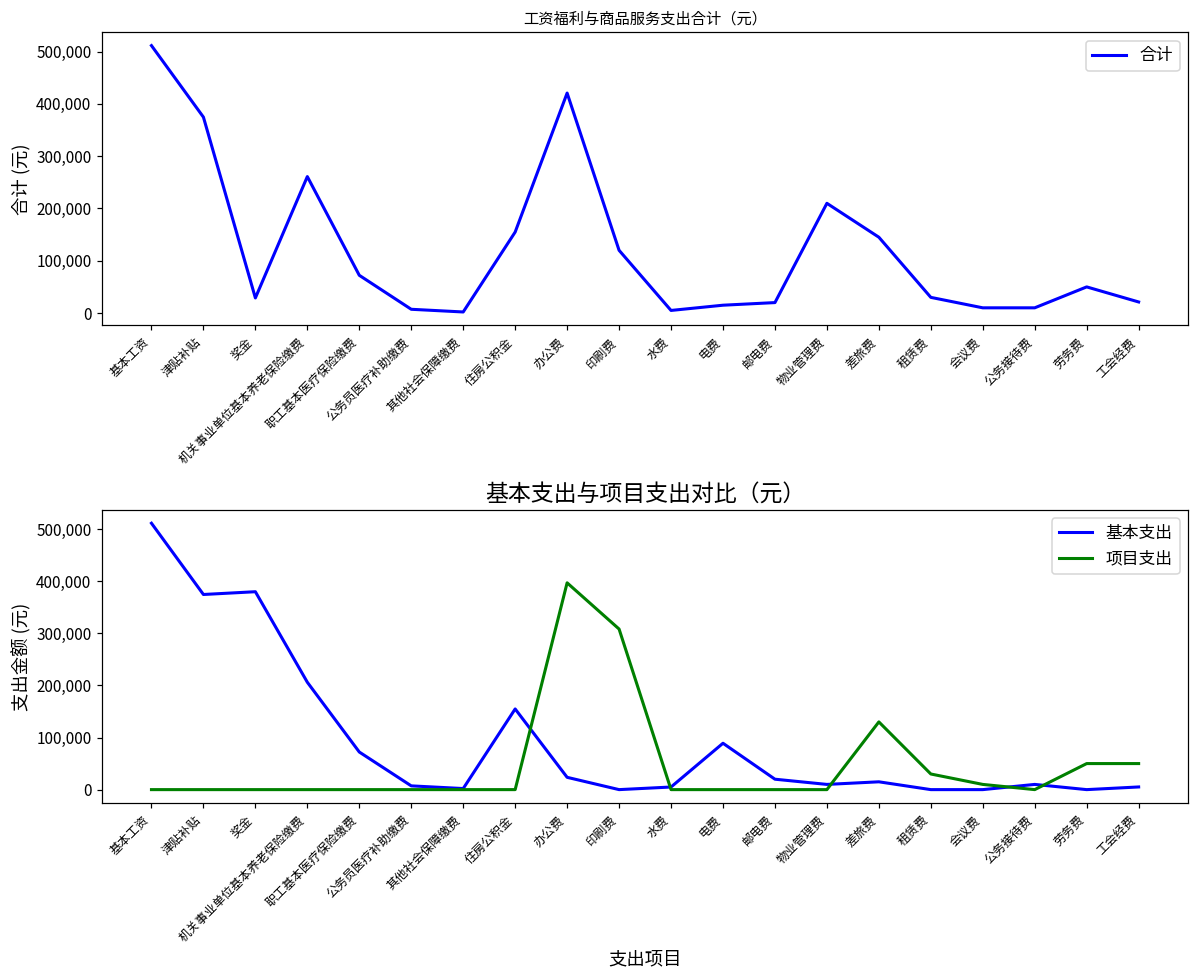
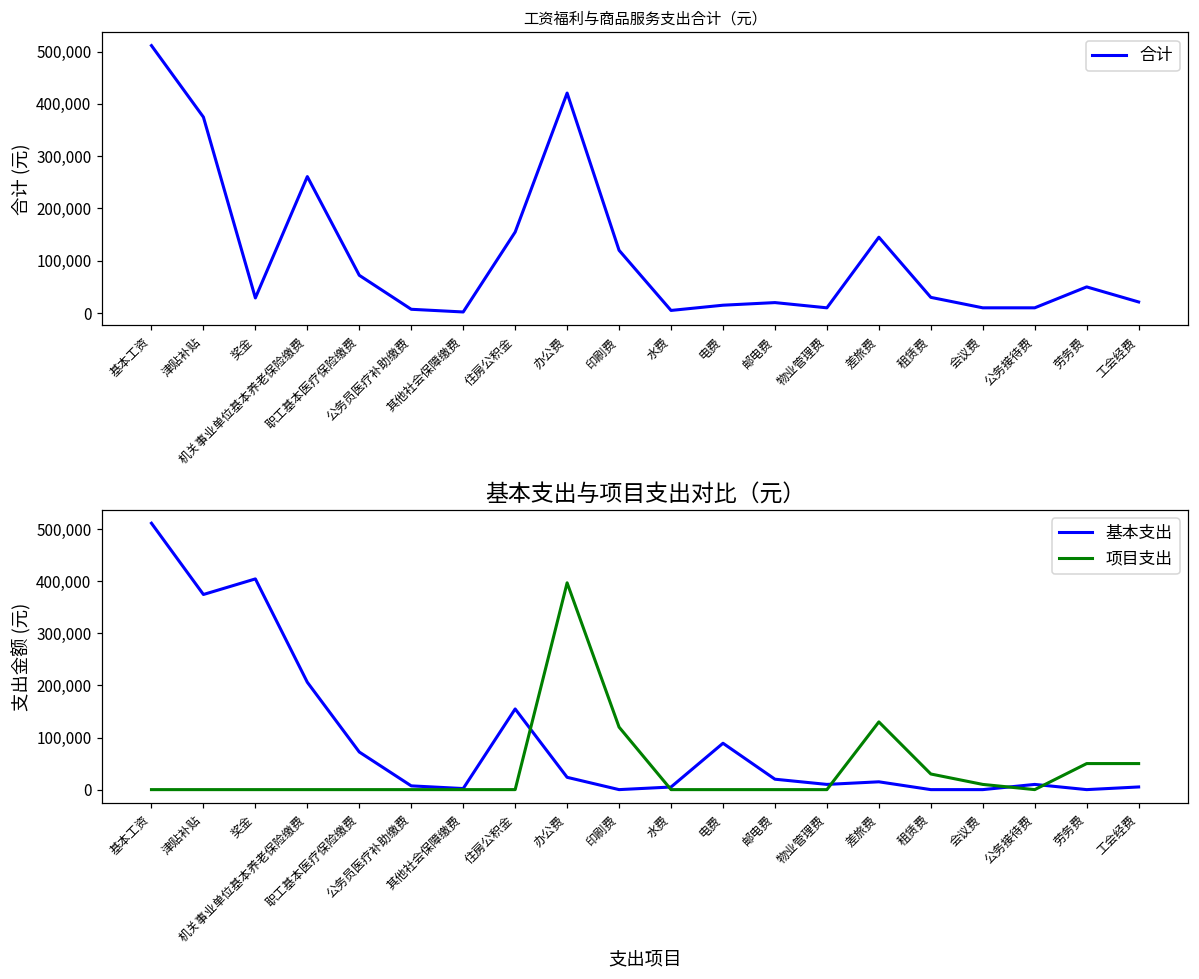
  {
    "工资福利与商品服务支出合计（元）": {
      "基本工资": "510,000",
      "津贴补贴": "370,000",
      "奖金": "30,000",
      "机关事业单位基本养老保险缴费": "260,000",
      "职工基本医疗保险缴费": "70,000",
      "公务员医疗补助缴费": "10,000",
      "其他社会保障缴费": "0",
      "住房公积金": "150,000",
      "办公费": "420,000",
      "印刷费": "120,000",
      "水费": "10,000",
      "电费": "20,000",
      "邮电费": "20,000",
-     "物业管理费": "210,000",
+     "物业管理费": "10,000",
      "差旅费": "150,000",
      "租赁费": "30,000",
      "会议费": "10,000",
      "公务接待费": "10,000",
      "劳务费": "50,000",
      "工会经费": "20,000"
    },
    "基本支出与项目支出对比（元）": {
      "基本支出": {
        "基本工资": "510,000",
        "津贴补贴": "370,000",
-       "奖金": "380,000",
+       "奖金": "400,000",
        "机关事业单位基本养老保险缴费": "210,000",
        "职工基本医疗保险缴费": "70,000",
        "公务员医疗补助缴费": "10,000",
        "住房公积金": "150,000",
        "办公费": "20,000",
        "印刷费": "0",
        "电费": "90,000",
        "邮电费": "20,000",
        "物业管理费": "10,000",
        "差旅费": "20,000",
        "租赁费": "0",
        "会议费": "0",
        "公务接待费": "10,000",
        "劳务费": "0",
        "工会经费": "10,000"
      },
      "项目支出": {
        "基本工资": "0",
        "津贴补贴": "0",
        "奖金": "0",
        "机关事业单位基本养老保险缴费": "0",
        "职工基本医疗保险缴费": "0",
        "公务员医疗补助缴费": "0",
        "住房公积金": "0",
        "办公费": "400,000",
-       "印刷费": "310,000",
+       "印刷费": "120,000",
        "电费": "0",
        "邮电费": "0",
        "物业管理费": "0",
        "差旅费": "130,000",
        "租赁费": "30,000",
        "会议费": "10,000",
        "公务接待费": "0",
        "劳务费": "50,000",
        "工会经费": "50,000"
      }
    }
  }
